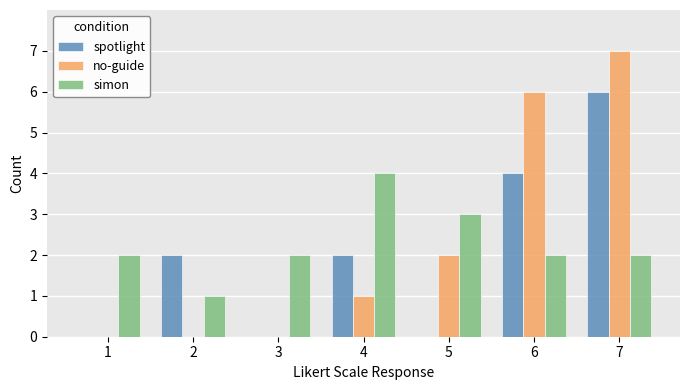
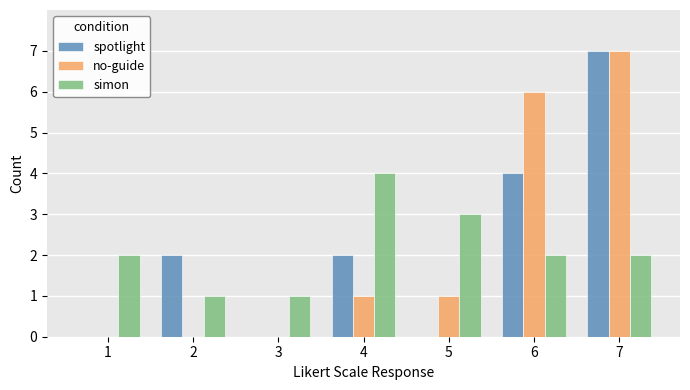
  {
    "spotlight": {
      "1": 0,
      "2": 2,
      "3": 0,
      "4": 2,
      "5": 0,
      "6": 4,
-     "7": 6
+     "7": 7
    },
    "no-guide": {
      "1": 0,
      "2": 0,
      "3": 0,
      "4": 1,
-     "5": 2,
+     "5": 1,
      "6": 6,
      "7": 7
    },
    "simon": {
      "1": 2,
      "2": 1,
-     "3": 2,
+     "3": 1,
      "4": 4,
      "5": 3,
      "6": 2,
      "7": 2
    }
  }
